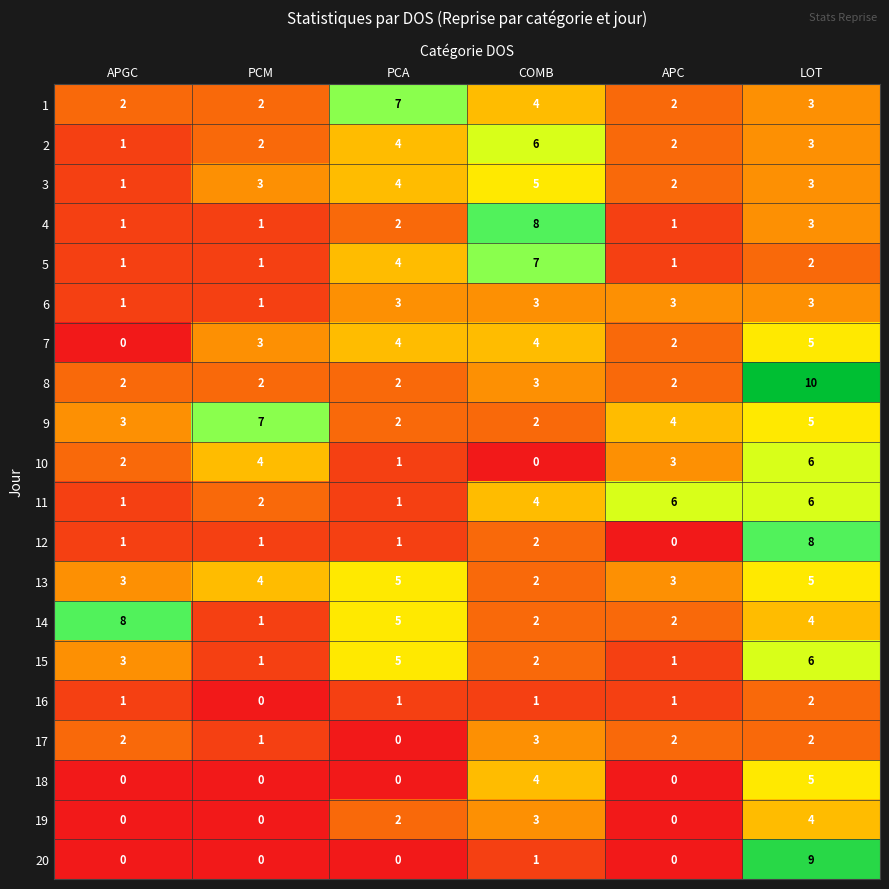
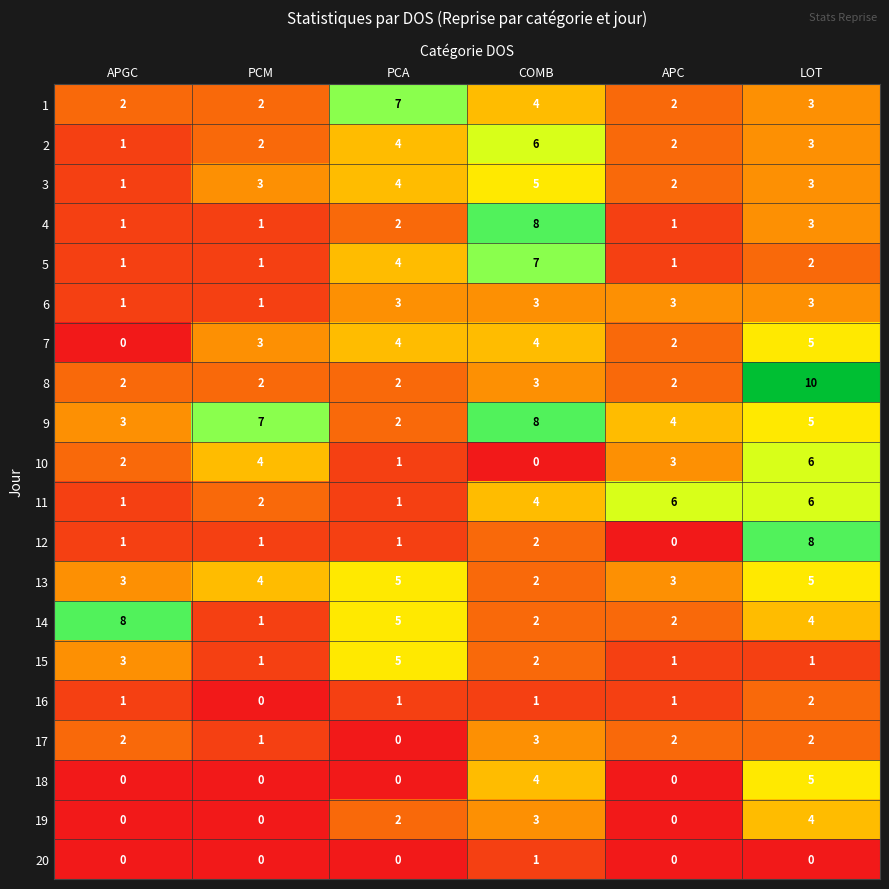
  {
    "1": {
      "APGC": 2,
      "PCM": 2,
      "PCA": 7,
      "COMB": 4,
      "APC": 2,
      "LOT": 3
    },
    "2": {
      "APGC": 1,
      "PCM": 2,
      "PCA": 4,
      "COMB": 6,
      "APC": 2,
      "LOT": 3
    },
    "3": {
      "APGC": 1,
      "PCM": 3,
      "PCA": 4,
      "COMB": 5,
      "APC": 2,
      "LOT": 3
    },
    "4": {
      "APGC": 1,
      "PCM": 1,
      "PCA": 2,
      "COMB": 8,
      "APC": 1,
      "LOT": 3
    },
    "5": {
      "APGC": 1,
      "PCM": 1,
      "PCA": 4,
      "COMB": 7,
      "APC": 1,
      "LOT": 2
    },
    "6": {
      "APGC": 1,
      "PCM": 1,
      "PCA": 3,
      "COMB": 3,
      "APC": 3,
      "LOT": 3
    },
    "7": {
      "APGC": 0,
      "PCM": 3,
      "PCA": 4,
      "COMB": 4,
      "APC": 2,
      "LOT": 5
    },
    "8": {
      "APGC": 2,
      "PCM": 2,
      "PCA": 2,
      "COMB": 3,
      "APC": 2,
      "LOT": 10
    },
    "9": {
      "APGC": 3,
      "PCM": 7,
      "PCA": 2,
-     "COMB": 2,
+     "COMB": 8,
      "APC": 4,
      "LOT": 5
    },
    "10": {
      "APGC": 2,
      "PCM": 4,
      "PCA": 1,
      "COMB": 0,
      "APC": 3,
      "LOT": 6
    },
    "11": {
      "APGC": 1,
      "PCM": 2,
      "PCA": 1,
      "COMB": 4,
      "APC": 6,
      "LOT": 6
    },
    "12": {
      "APGC": 1,
      "PCM": 1,
      "PCA": 1,
      "COMB": 2,
      "APC": 0,
      "LOT": 8
    },
    "13": {
      "APGC": 3,
      "PCM": 4,
      "PCA": 5,
      "COMB": 2,
      "APC": 3,
      "LOT": 5
    },
    "14": {
      "APGC": 8,
      "PCM": 1,
      "PCA": 5,
      "COMB": 2,
      "APC": 2,
      "LOT": 4
    },
    "15": {
      "APGC": 3,
      "PCM": 1,
      "PCA": 5,
      "COMB": 2,
      "APC": 1,
-     "LOT": 6
+     "LOT": 1
    },
    "16": {
      "APGC": 1,
      "PCM": 0,
      "PCA": 1,
      "COMB": 1,
      "APC": 1,
      "LOT": 2
    },
    "17": {
      "APGC": 2,
      "PCM": 1,
      "PCA": 0,
      "COMB": 3,
      "APC": 2,
      "LOT": 2
    },
    "18": {
      "APGC": 0,
      "PCM": 0,
      "PCA": 0,
      "COMB": 4,
      "APC": 0,
      "LOT": 5
    },
    "19": {
      "APGC": 0,
      "PCM": 0,
      "PCA": 2,
      "COMB": 3,
      "APC": 0,
      "LOT": 4
    },
    "20": {
      "APGC": 0,
      "PCM": 0,
      "PCA": 0,
      "COMB": 1,
      "APC": 0,
-     "LOT": 9
+     "LOT": 0
    }
  }
